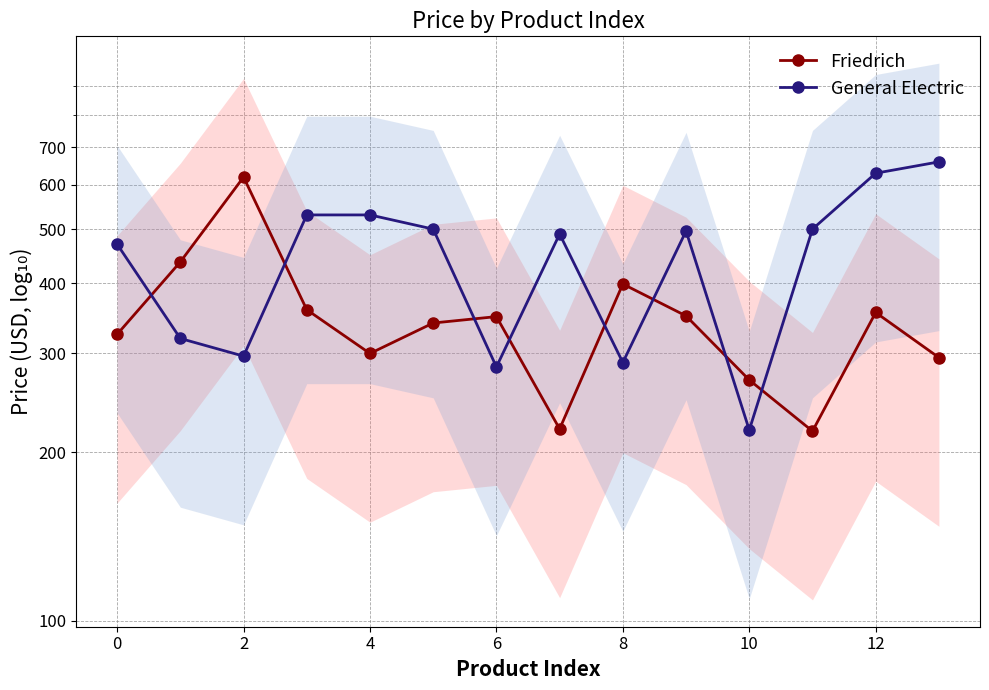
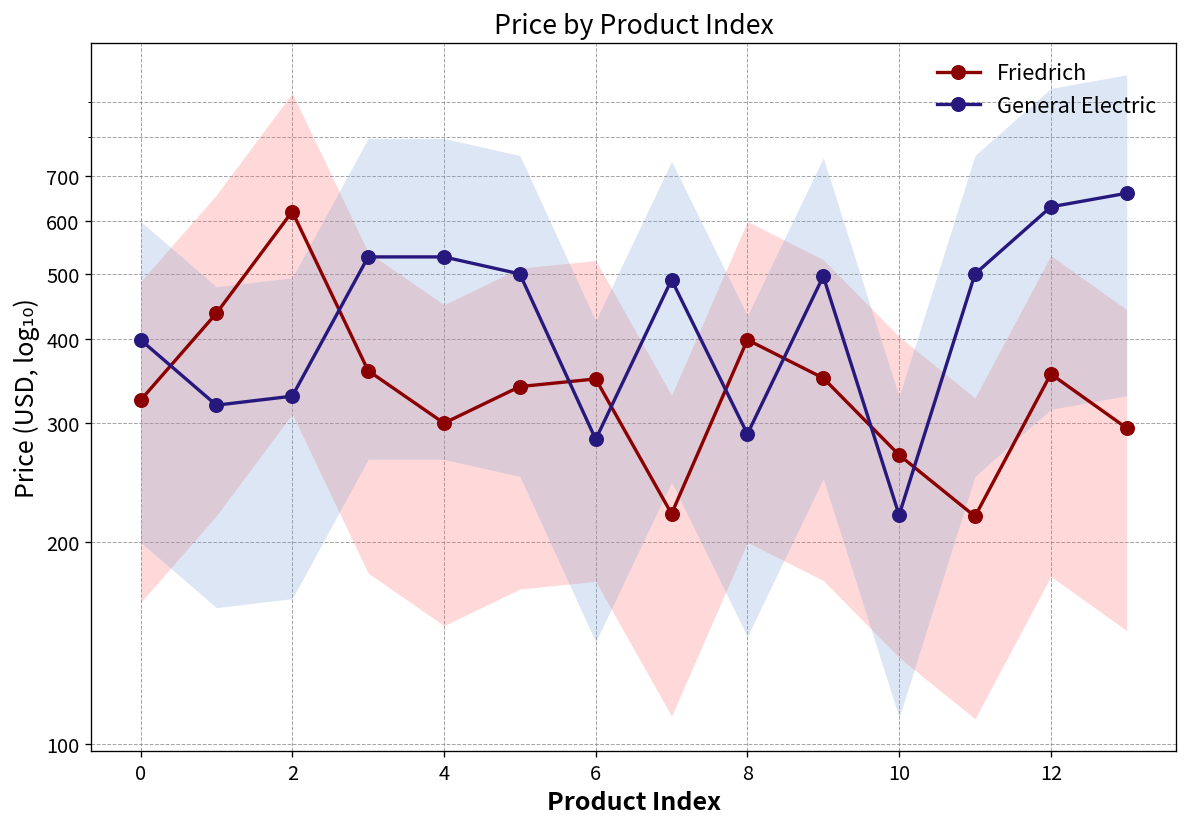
  {
    "Friedrich": {
      "0": 320,
      "2": 620,
      "4": 300,
      "6": 350,
      "8": 400,
      "10": 270,
      "12": 350
    },
    "General Electric": {
-     "0": 470,
-     "2": 300,
+     "0": 400,
+     "2": 330,
      "4": 530,
      "6": 280,
      "8": 290,
      "10": 219,
      "12": 630
    }
  }
